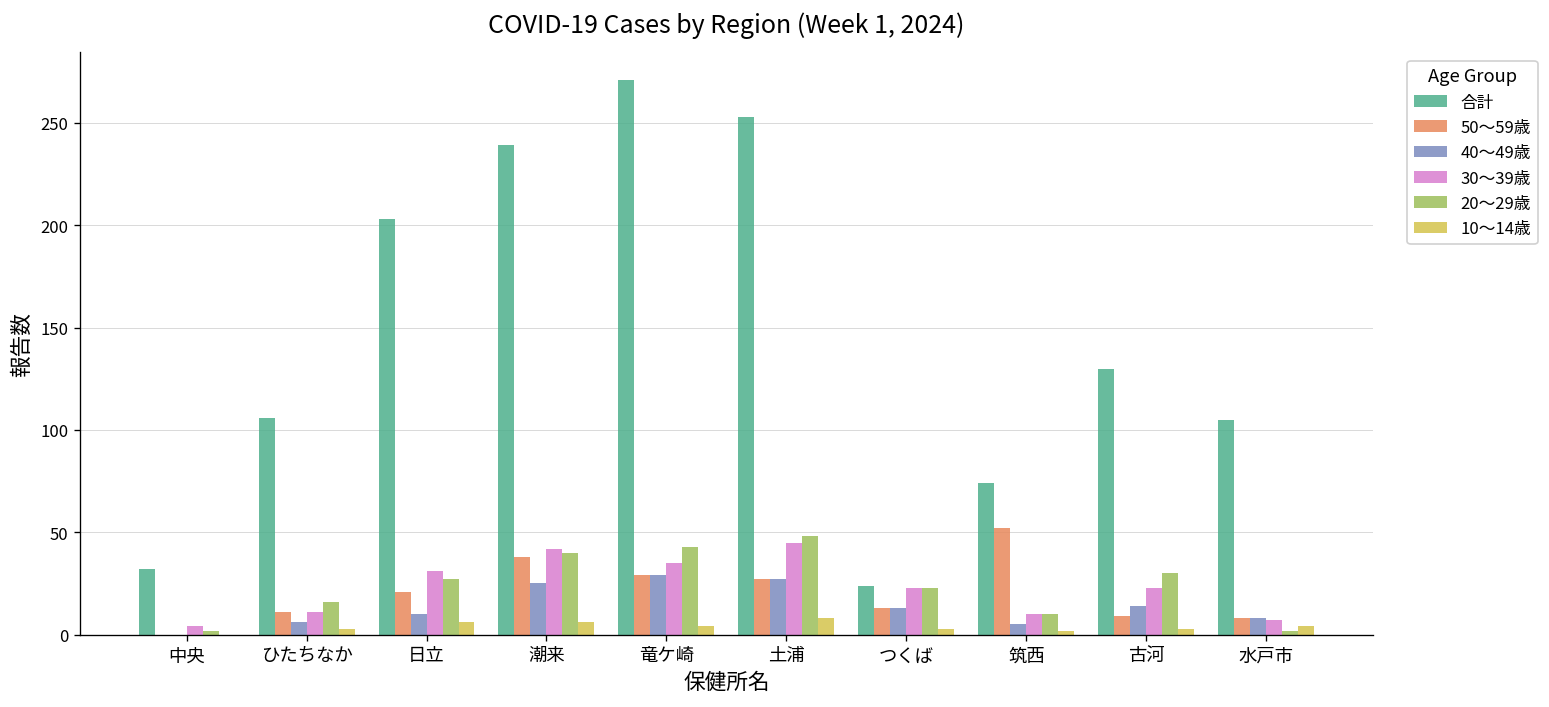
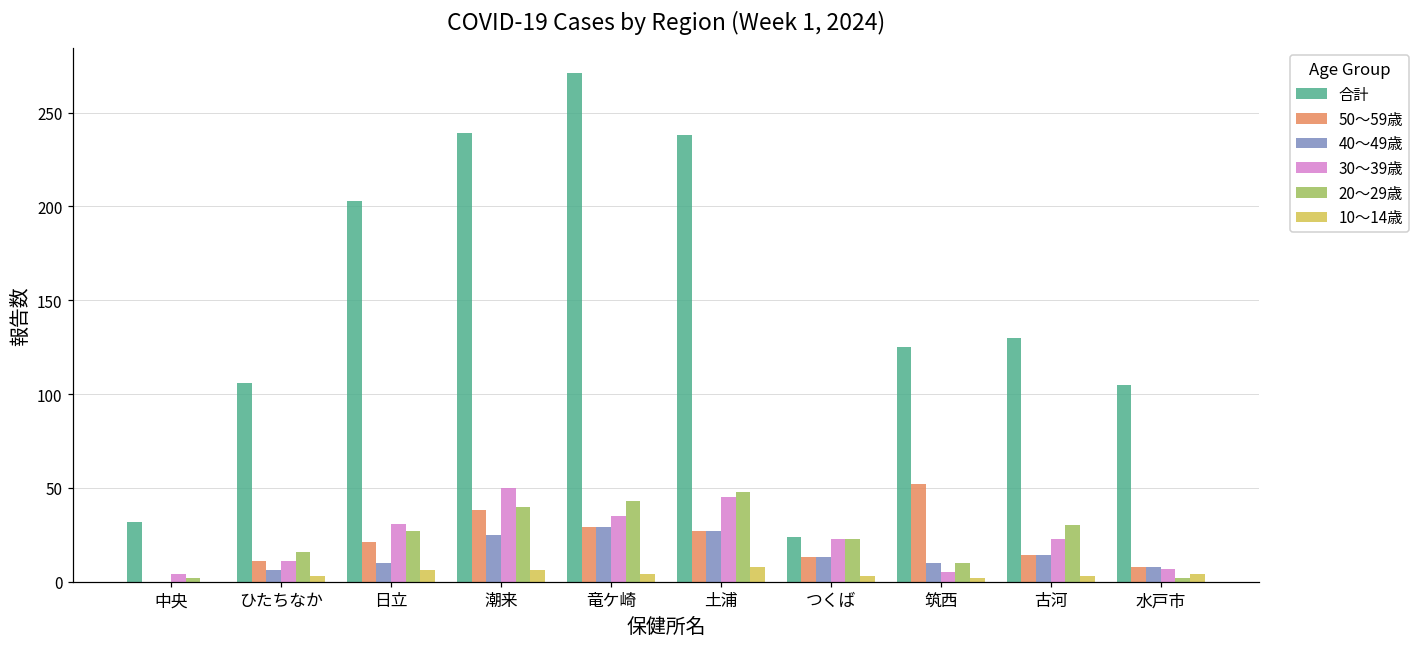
  {
    "合計": {
      "中央": 32,
      "ひたちなか": 106,
      "日立": 203,
      "潮来": 239,
      "竜ケ崎": 271,
-     "土浦": 253,
+     "土浦": 238,
      "つくば": 24,
-     "筑西": 74,
+     "筑西": 125,
      "古河": 130,
      "水戸市": 105
    },
    "50～59歳": {
      "中央": 0,
      "ひたちなか": 11,
      "日立": 21,
      "潮来": 38,
      "竜ケ崎": 29,
      "土浦": 27,
      "つくば": 13,
      "筑西": 52,
-     "古河": 9,
+     "古河": 14,
      "水戸市": 8
    },
    "40～49歳": {
      "中央": 0,
      "ひたちなか": 6,
      "日立": 10,
      "潮来": 25,
      "竜ケ崎": 29,
      "土浦": 27,
      "つくば": 13,
-     "筑西": 5,
+     "筑西": 10,
      "古河": 14,
      "水戸市": 8
    },
    "30～39歳": {
      "中央": 4,
      "ひたちなか": 11,
      "日立": 31,
-     "潮来": 42,
+     "潮来": 50,
      "竜ケ崎": 35,
      "土浦": 45,
      "つくば": 23,
-     "筑西": 10,
+     "筑西": 5,
      "古河": 23,
      "水戸市": 7
    }
  }
